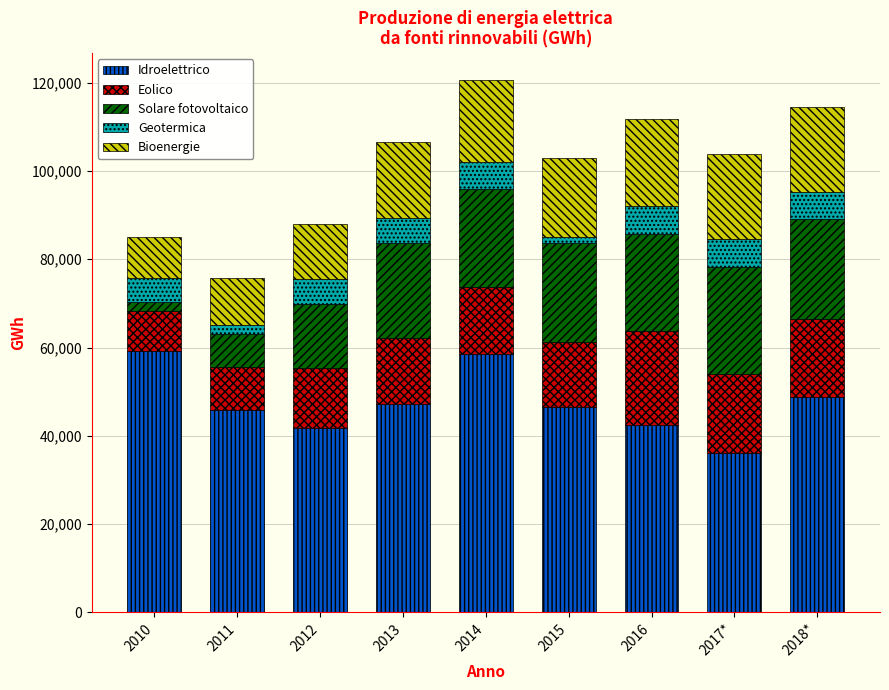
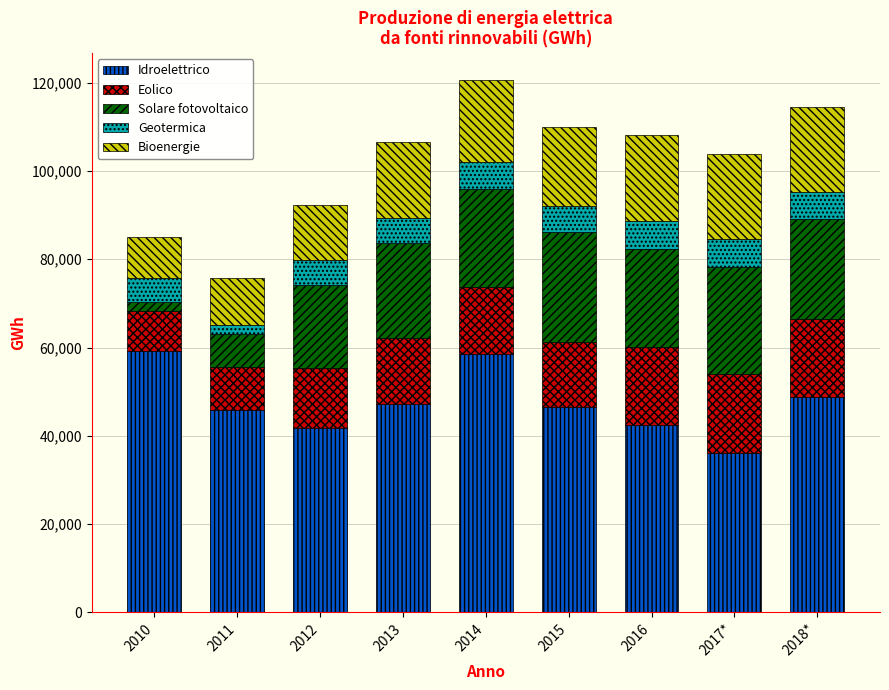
  {
    "Idroelettrico": {
      "2010": "59,000",
      "2011": "46,000",
      "2012": "42,000",
      "2013": "47,000",
      "2014": "59,000",
      "2015": "46,000",
      "2016": "42,000",
      "2017*": "36,000",
      "2018*": "49,000"
    },
    "Eolico": {
      "2010": "9,000",
      "2011": "10,000",
      "2012": "13,000",
      "2013": "15,000",
      "2014": "15,000",
      "2015": "15,000",
-     "2016": "21,000",
+     "2016": "18,000",
      "2017*": "18,000",
      "2018*": "18,000"
    },
    "Solare fotovoltaico": {
      "2010": "2,000",
      "2011": "7,000",
-     "2012": "15,000",
+     "2012": "19,000",
      "2013": "22,000",
      "2014": "22,000",
-     "2015": "23,000",
+     "2015": "25,000",
      "2016": "22,000",
      "2017*": "24,000",
      "2018*": "23,000"
    },
    "Geotermica": {
      "2010": "5,000",
      "2011": "2,000",
      "2012": "6,000",
      "2013": "6,000",
      "2014": "6,000",
-     "2015": "1,000",
+     "2015": "6,000",
      "2016": "6,000",
      "2017*": "6,000",
      "2018*": "6,000"
    },
    "Bioenergie": {
      "2010": "9,000",
      "2011": "11,000",
      "2012": "12,000",
      "2013": "17,000",
      "2014": "19,000",
      "2015": "18,000",
      "2016": "20,000",
      "2017*": "19,000",
      "2018*": "19,000"
    }
  }
